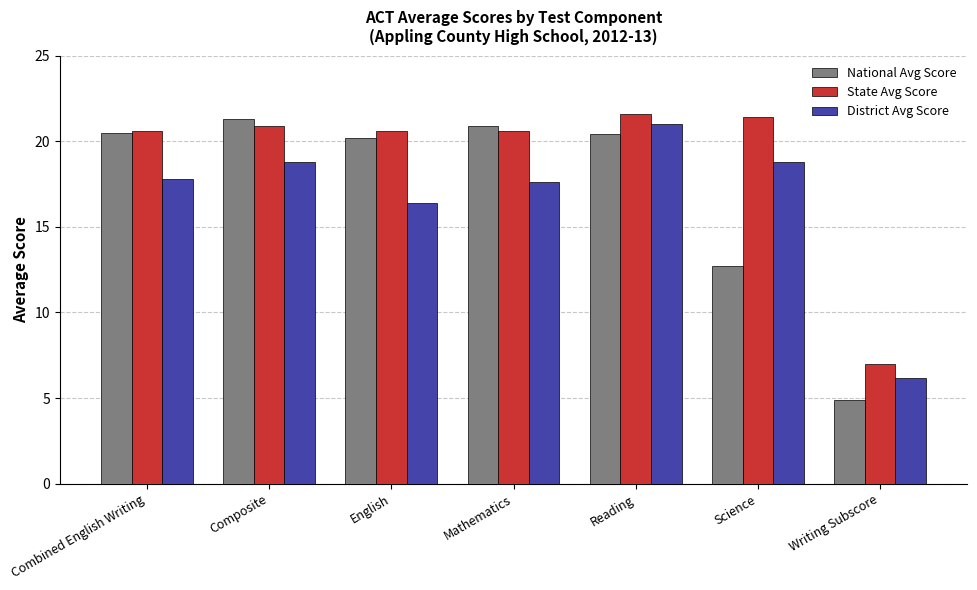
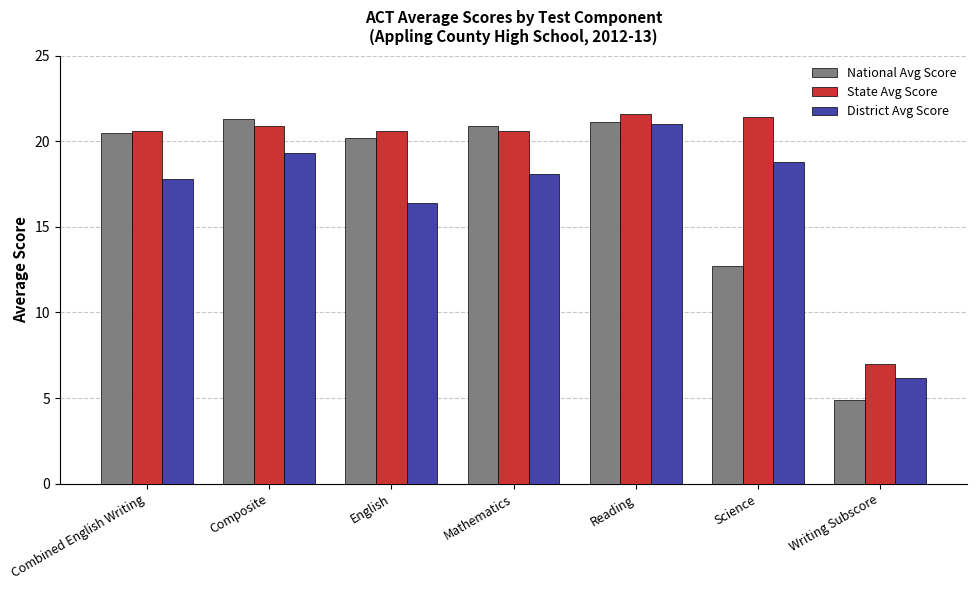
  {
    "National Avg Score": {
      "Combined English Writing": 20.5,
      "Composite": 21.3,
      "English": 20.2,
      "Mathematics": 20.9,
-     "Reading": 20.4,
+     "Reading": 21.1,
      "Science": 12.7,
      "Writing Subscore": 4.9
    },
    "State Avg Score": {
      "Combined English Writing": 20.6,
      "Composite": 20.9,
      "English": 20.6,
      "Mathematics": 20.6,
      "Reading": 21.6,
      "Science": 21.4,
      "Writing Subscore": 7.0
    },
    "District Avg Score": {
      "Combined English Writing": 17.8,
-     "Composite": 18.8,
+     "Composite": 19.3,
      "English": 16.4,
-     "Mathematics": 17.6,
+     "Mathematics": 18.1,
      "Reading": 21.0,
      "Science": 18.8,
      "Writing Subscore": 6.2
    }
  }
